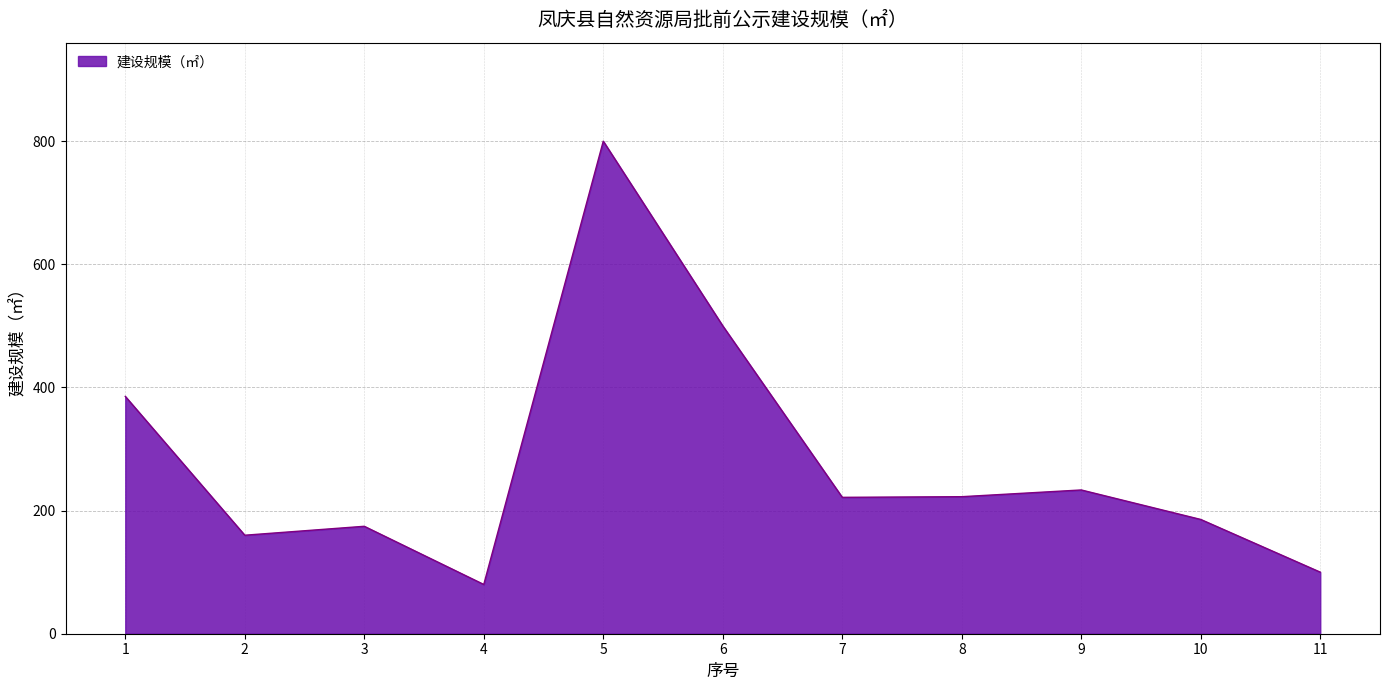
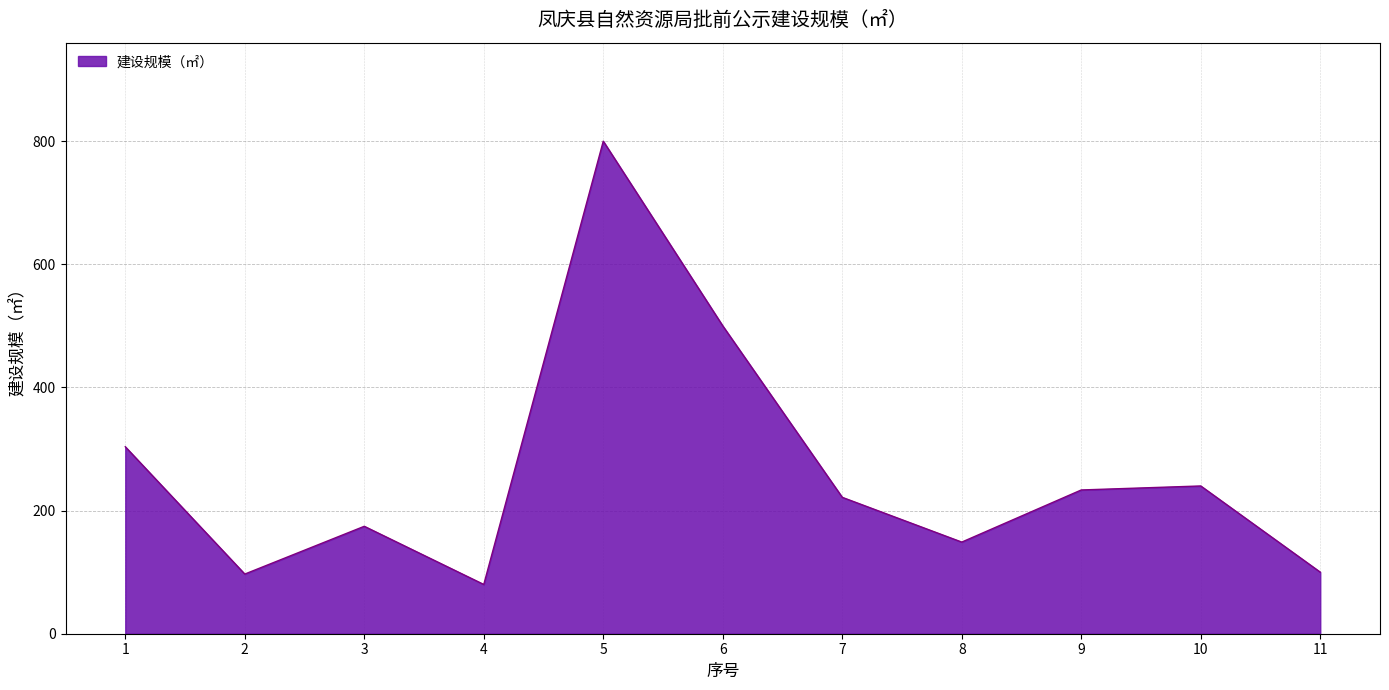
  {
-   "1": 390,
-   "2": 160,
+   "1": 300,
+   "2": 100,
    "3": 170,
    "4": 80,
    "5": 800,
    "6": 500,
    "7": 220,
-   "8": 220,
+   "8": 150,
    "9": 230,
-   "10": 190,
+   "10": 240,
    "11": 100
  }
